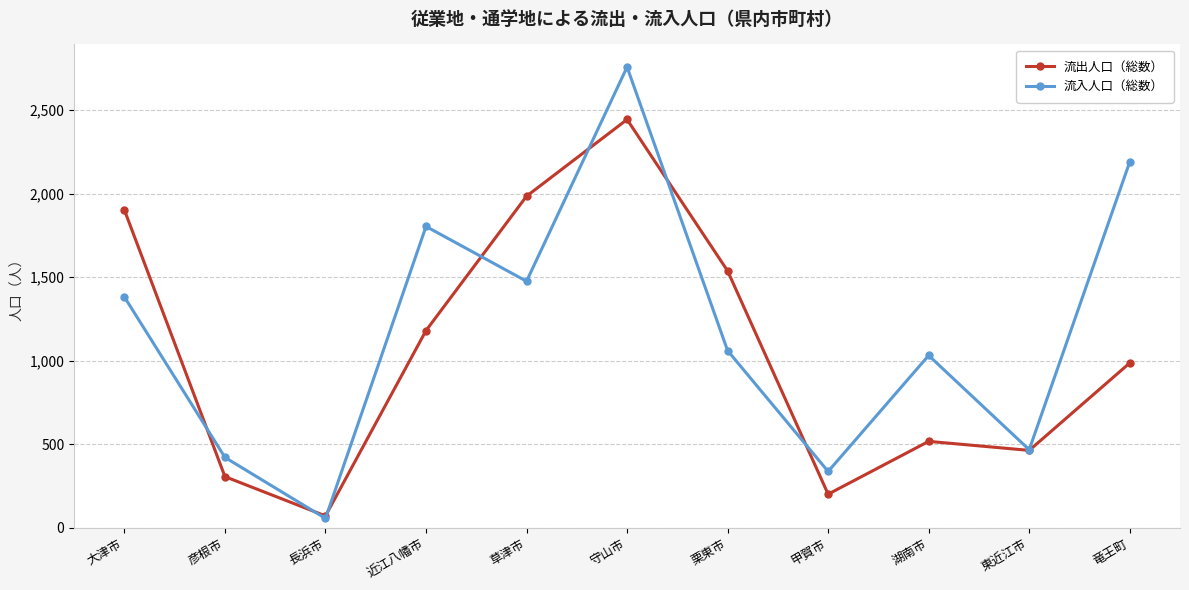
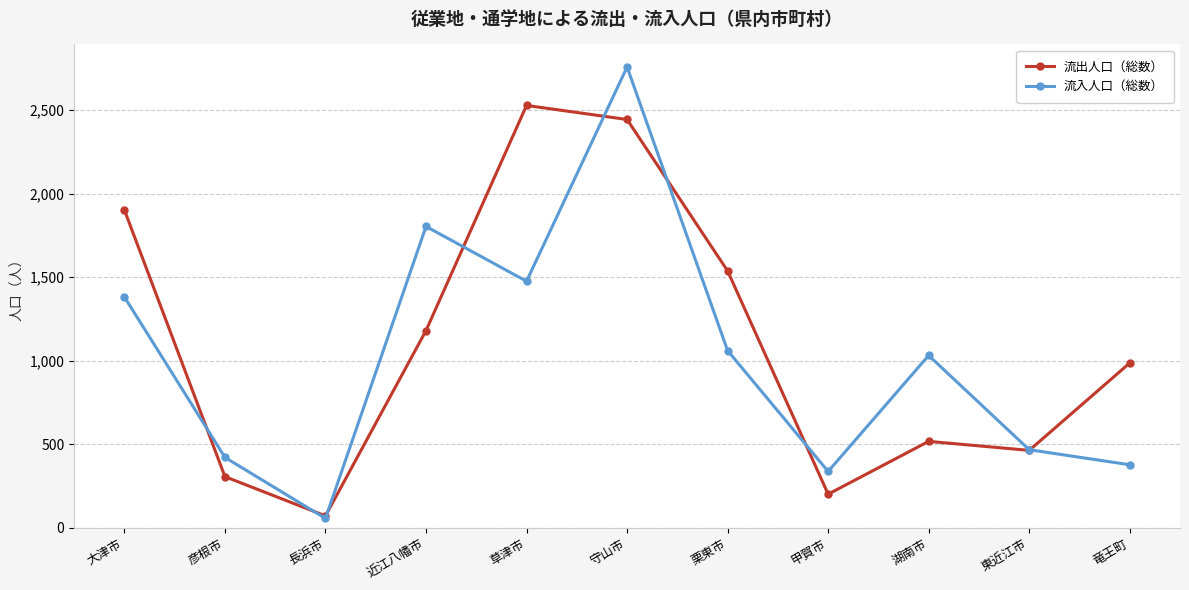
  {
    "流出人口（総数）": {
      "大津市": "1,900",
      "彦根市": "310",
      "近江八幡市": "1,180",
-     "草津市": "1,980",
+     "草津市": "2,530",
      "守山市": "2,440",
      "栗東市": "1,540",
      "甲賀市": "200",
      "湖南市": "520",
      "竜王町": "990"
    },
    "流入人口（総数）": {
      "大津市": "1,380",
      "彦根市": "420",
      "近江八幡市": "1,800",
      "草津市": "1,480",
      "守山市": "2,760",
      "栗東市": "1,060",
      "甲賀市": "340",
      "湖南市": "1,030",
-     "竜王町": "2,190"
+     "竜王町": "380"
    }
  }
